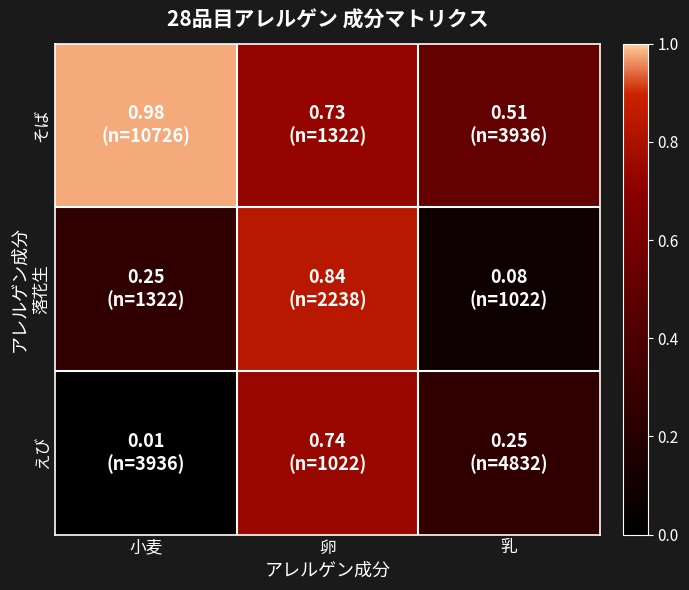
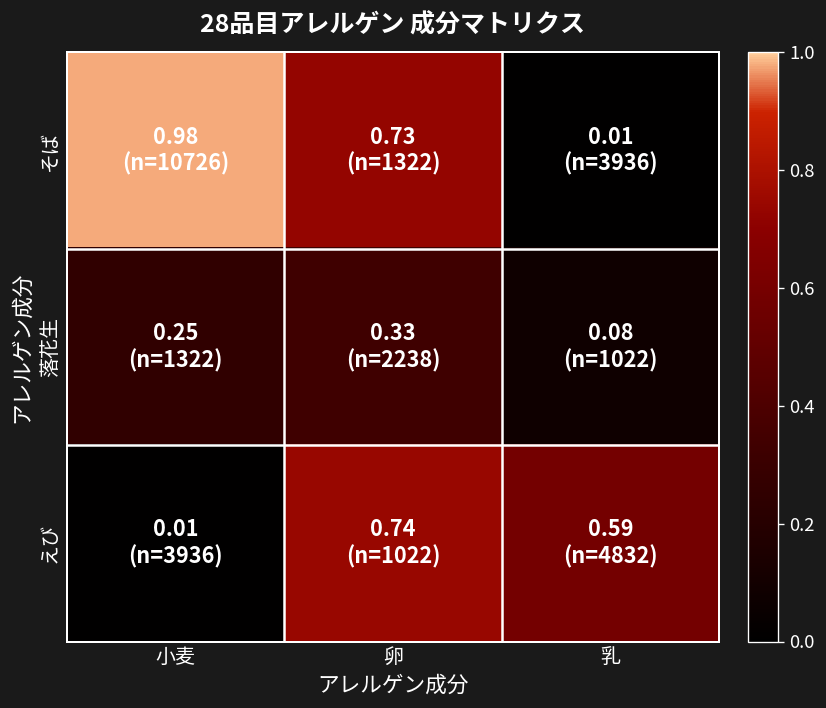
  {
    "そば": {
-     "乳": 0.51
+     "乳": 0.01
    },
    "落花生": {
-     "卵": 0.84
+     "卵": 0.33
    },
    "えび": {
-     "乳": 0.25
+     "乳": 0.59
    }
  }
